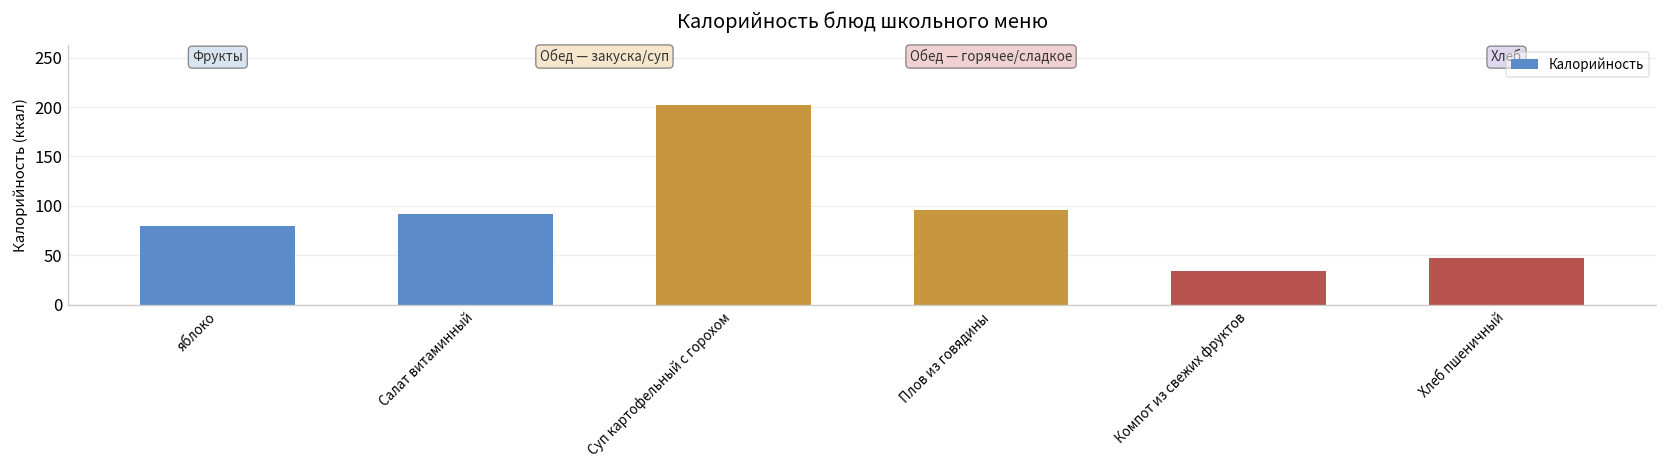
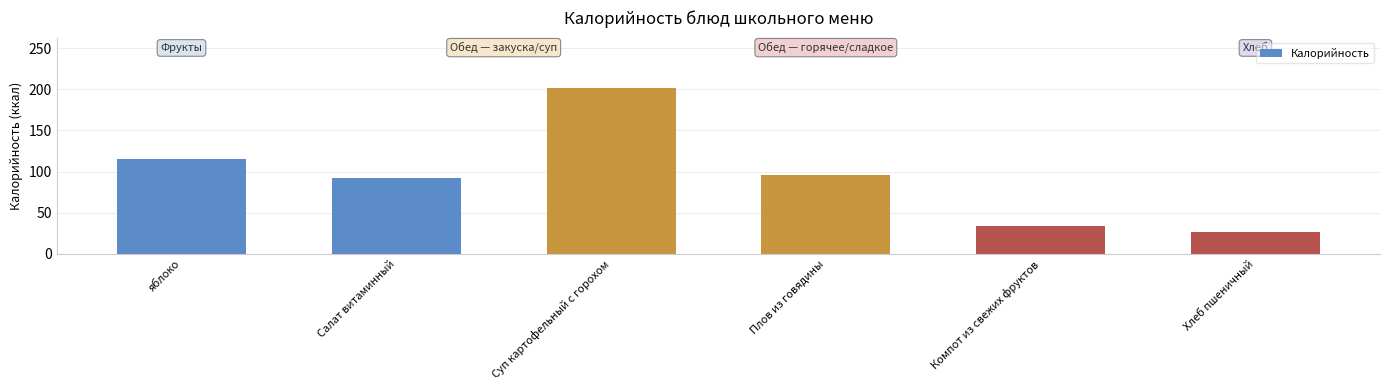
  {
-   "яблоко": 80,
+   "яблоко": 120,
    "Салат витаминный": 90,
    "Суп картофельный с горохом": 200,
    "Плов из говядины": 100,
    "Компот из свежих фруктов": 30,
-   "Хлеб пшеничный": 50
+   "Хлеб пшеничный": 30
  }
